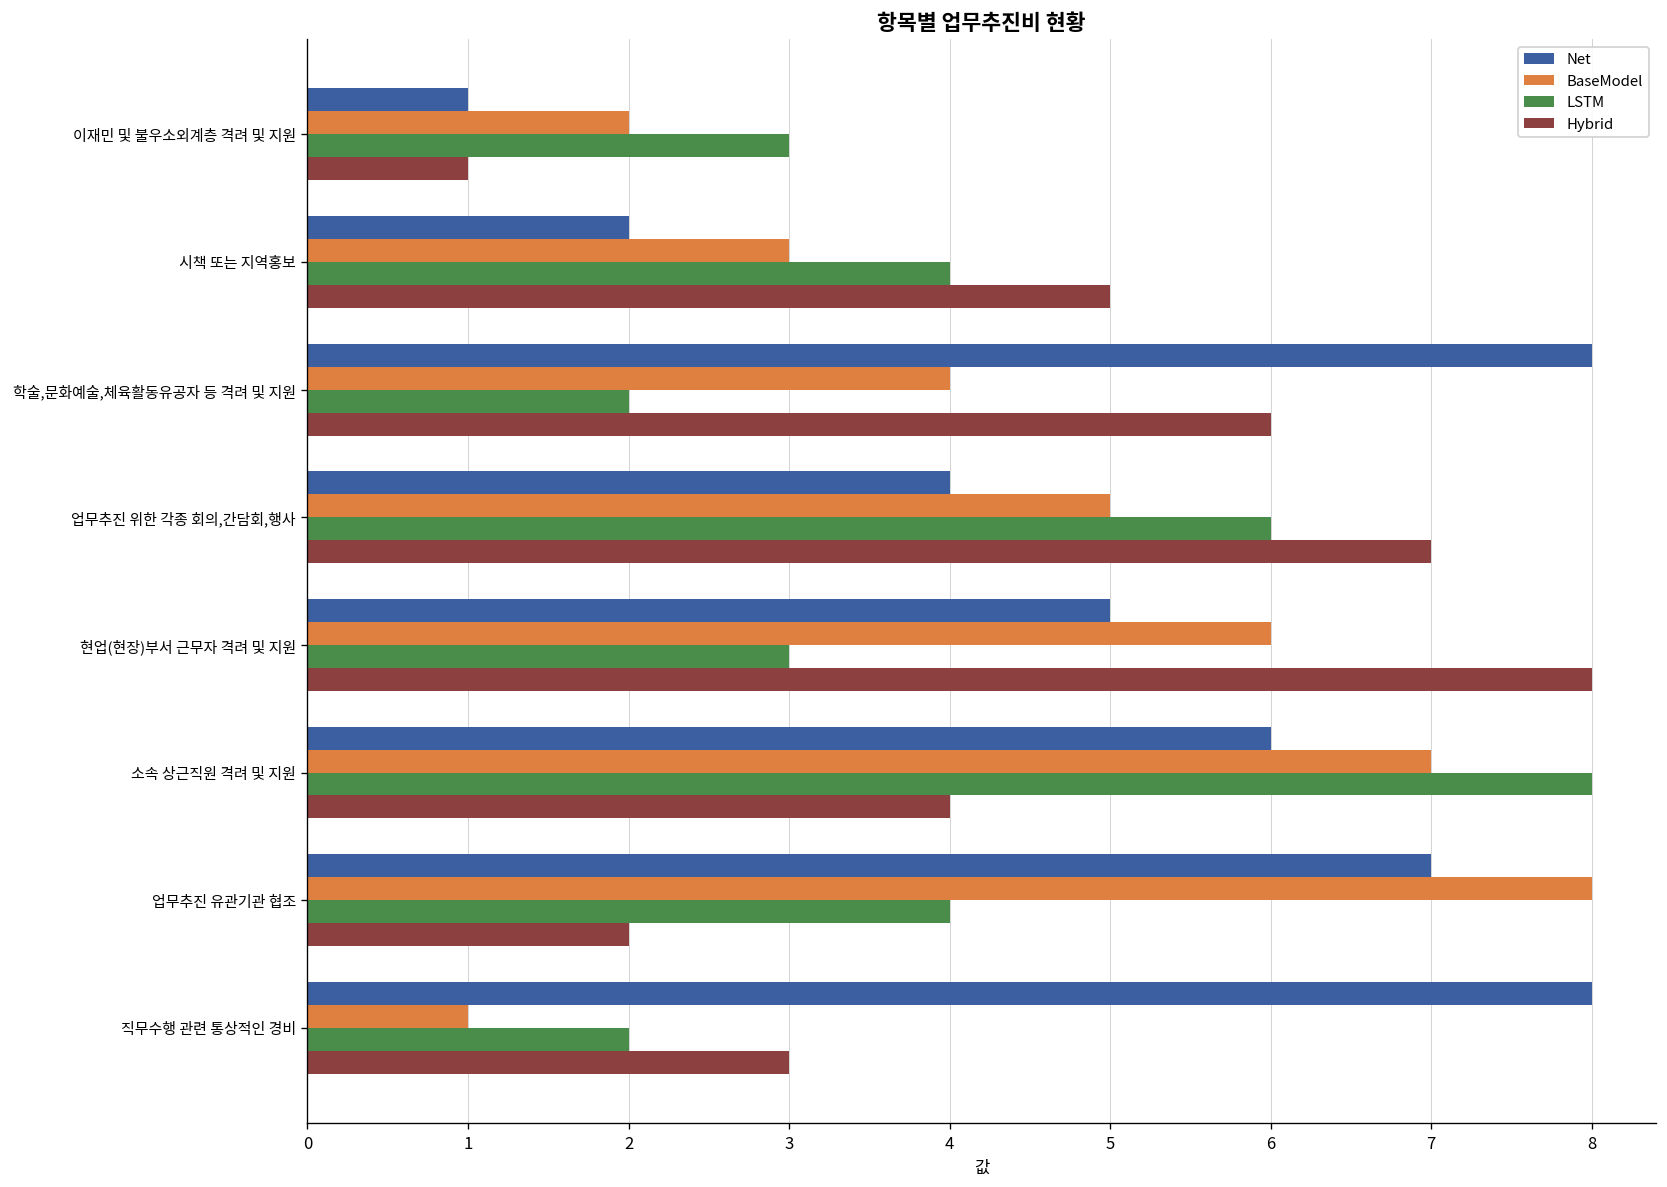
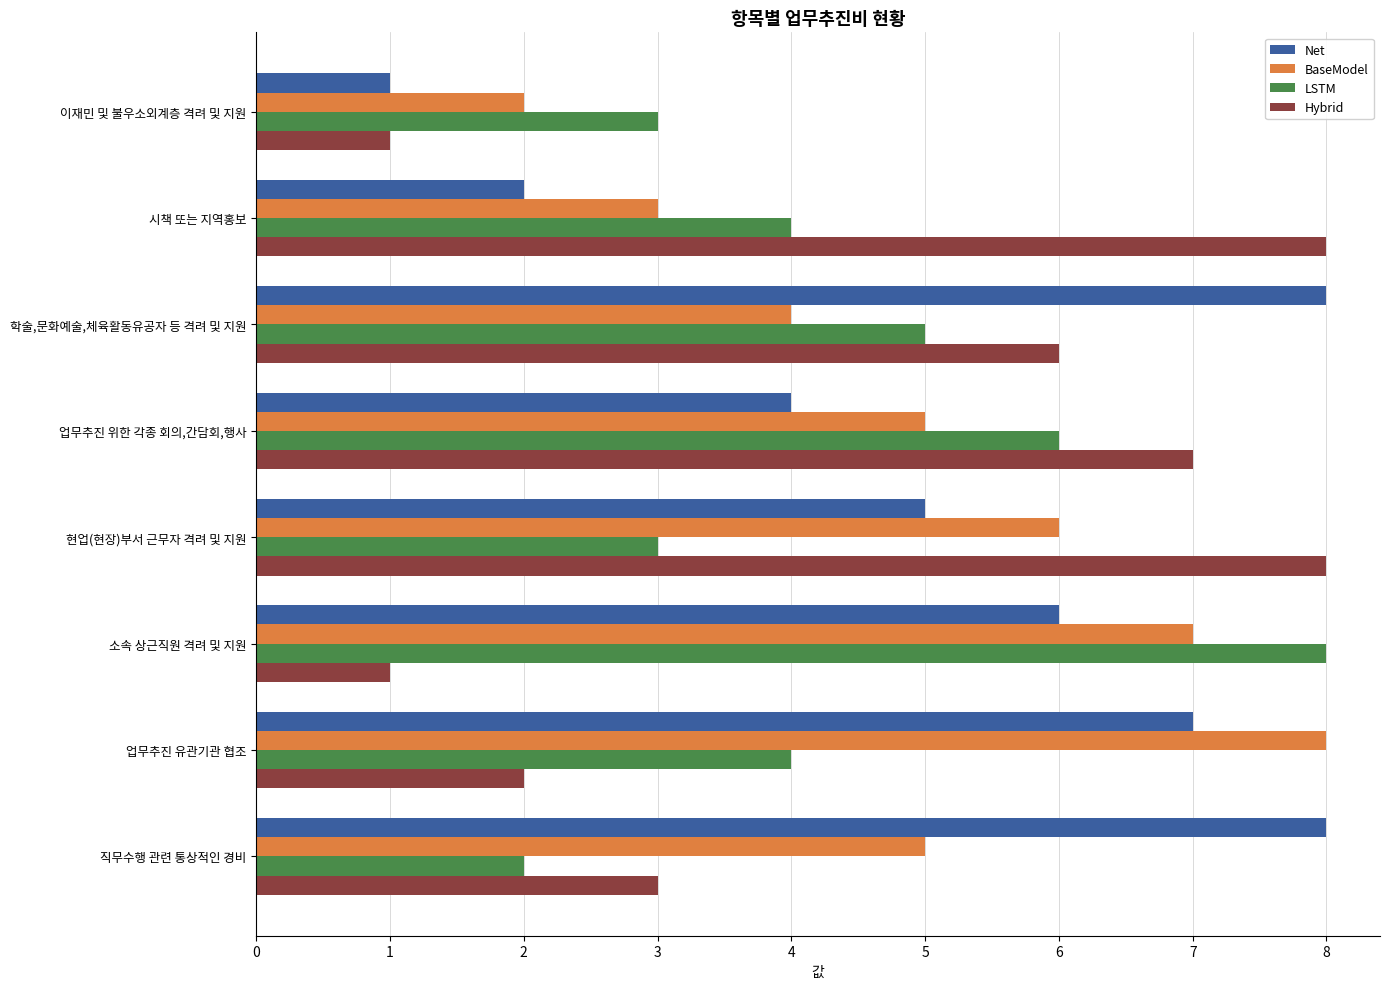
  {
    "Net": {
      "이재민 및 불우소외계층 격려 및 지원": 1,
      "시책 또는 지역홍보": 2,
      "학술,문화예술,체육활동유공자 등 격려 및 지원": 8,
      "업무추진 위한 각종 회의,간담회,행사": 4,
      "현업(현장)부서 근무자 격려 및 지원": 5,
      "소속 상근직원 격려 및 지원": 6,
      "업무추진 유관기관 협조": 7,
      "직무수행 관련 통상적인 경비": 8
    },
    "BaseModel": {
      "이재민 및 불우소외계층 격려 및 지원": 2,
      "시책 또는 지역홍보": 3,
      "학술,문화예술,체육활동유공자 등 격려 및 지원": 4,
      "업무추진 위한 각종 회의,간담회,행사": 5,
      "현업(현장)부서 근무자 격려 및 지원": 6,
      "소속 상근직원 격려 및 지원": 7,
      "업무추진 유관기관 협조": 8,
-     "직무수행 관련 통상적인 경비": 1
+     "직무수행 관련 통상적인 경비": 5
    },
    "LSTM": {
      "이재민 및 불우소외계층 격려 및 지원": 3,
      "시책 또는 지역홍보": 4,
-     "학술,문화예술,체육활동유공자 등 격려 및 지원": 2,
+     "학술,문화예술,체육활동유공자 등 격려 및 지원": 5,
      "업무추진 위한 각종 회의,간담회,행사": 6,
      "현업(현장)부서 근무자 격려 및 지원": 3,
      "소속 상근직원 격려 및 지원": 8,
      "업무추진 유관기관 협조": 4,
      "직무수행 관련 통상적인 경비": 2
    },
    "Hybrid": {
      "이재민 및 불우소외계층 격려 및 지원": 1,
-     "시책 또는 지역홍보": 5,
+     "시책 또는 지역홍보": 8,
      "학술,문화예술,체육활동유공자 등 격려 및 지원": 6,
      "업무추진 위한 각종 회의,간담회,행사": 7,
      "현업(현장)부서 근무자 격려 및 지원": 8,
-     "소속 상근직원 격려 및 지원": 4,
+     "소속 상근직원 격려 및 지원": 1,
      "업무추진 유관기관 협조": 2,
      "직무수행 관련 통상적인 경비": 3
    }
  }
